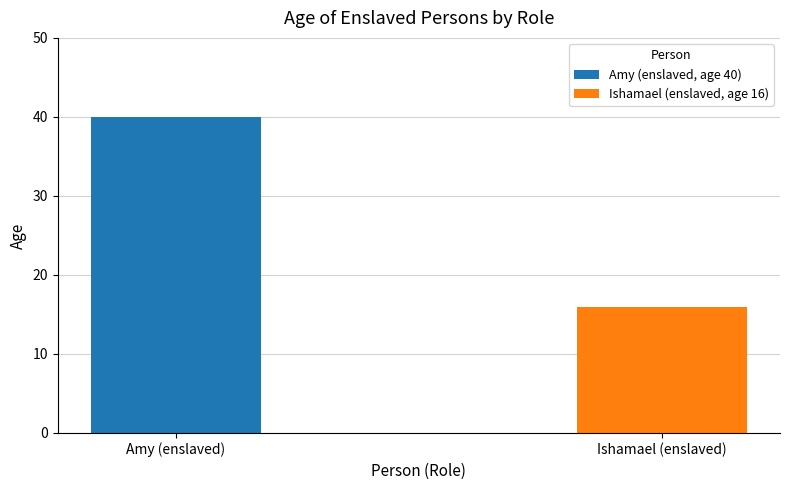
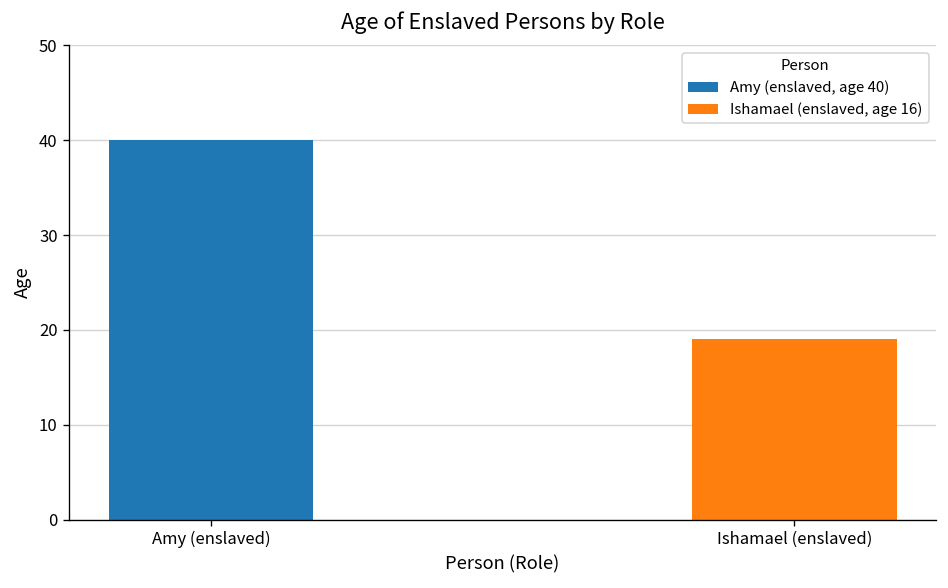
  {
    "Amy (enslaved)": 40,
-   "Ishamael (enslaved)": 16
+   "Ishamael (enslaved)": 19
  }
